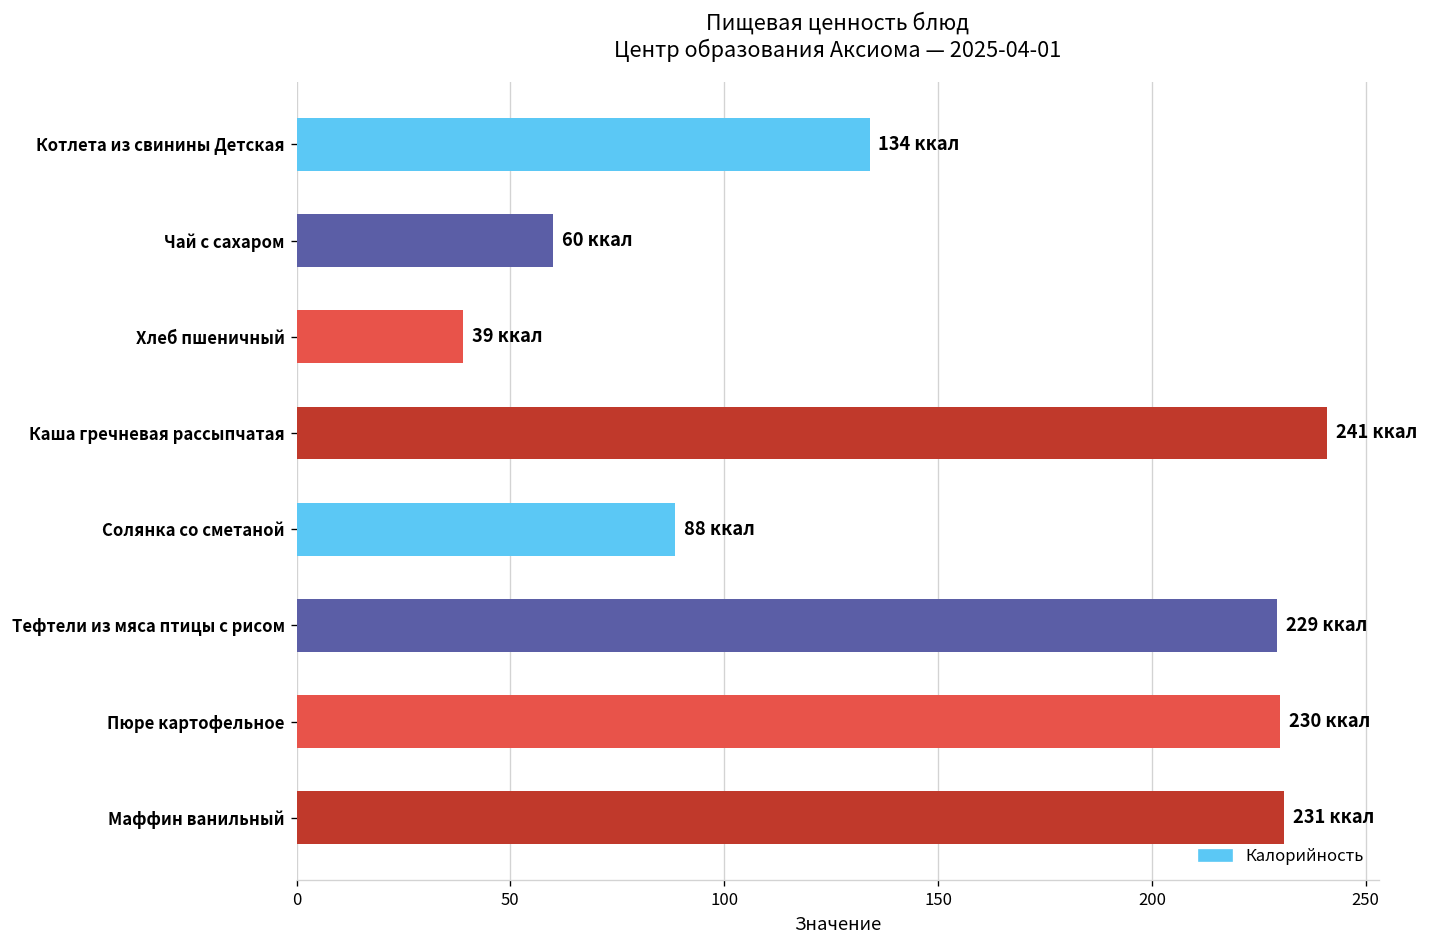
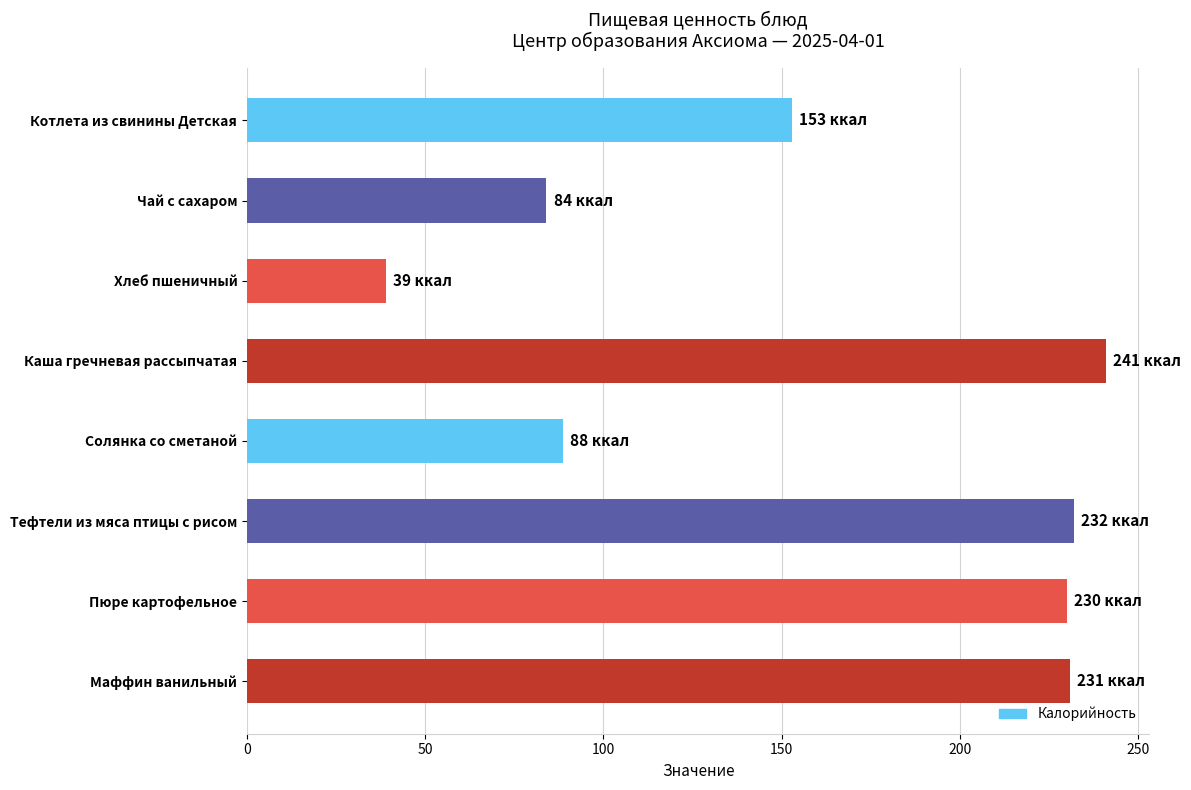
  {
-   "Котлета из свинины Детская": 134,
-   "Чай с сахаром": 60,
+   "Котлета из свинины Детская": 153,
+   "Чай с сахаром": 84,
    "Хлеб пшеничный": 39,
    "Каша гречневая рассыпчатая": 241,
    "Солянка со сметаной": 88,
-   "Тефтели из мяса птицы с рисом": 229,
+   "Тефтели из мяса птицы с рисом": 232,
    "Пюре картофельное": 230,
    "Маффин ванильный": 231
  }
